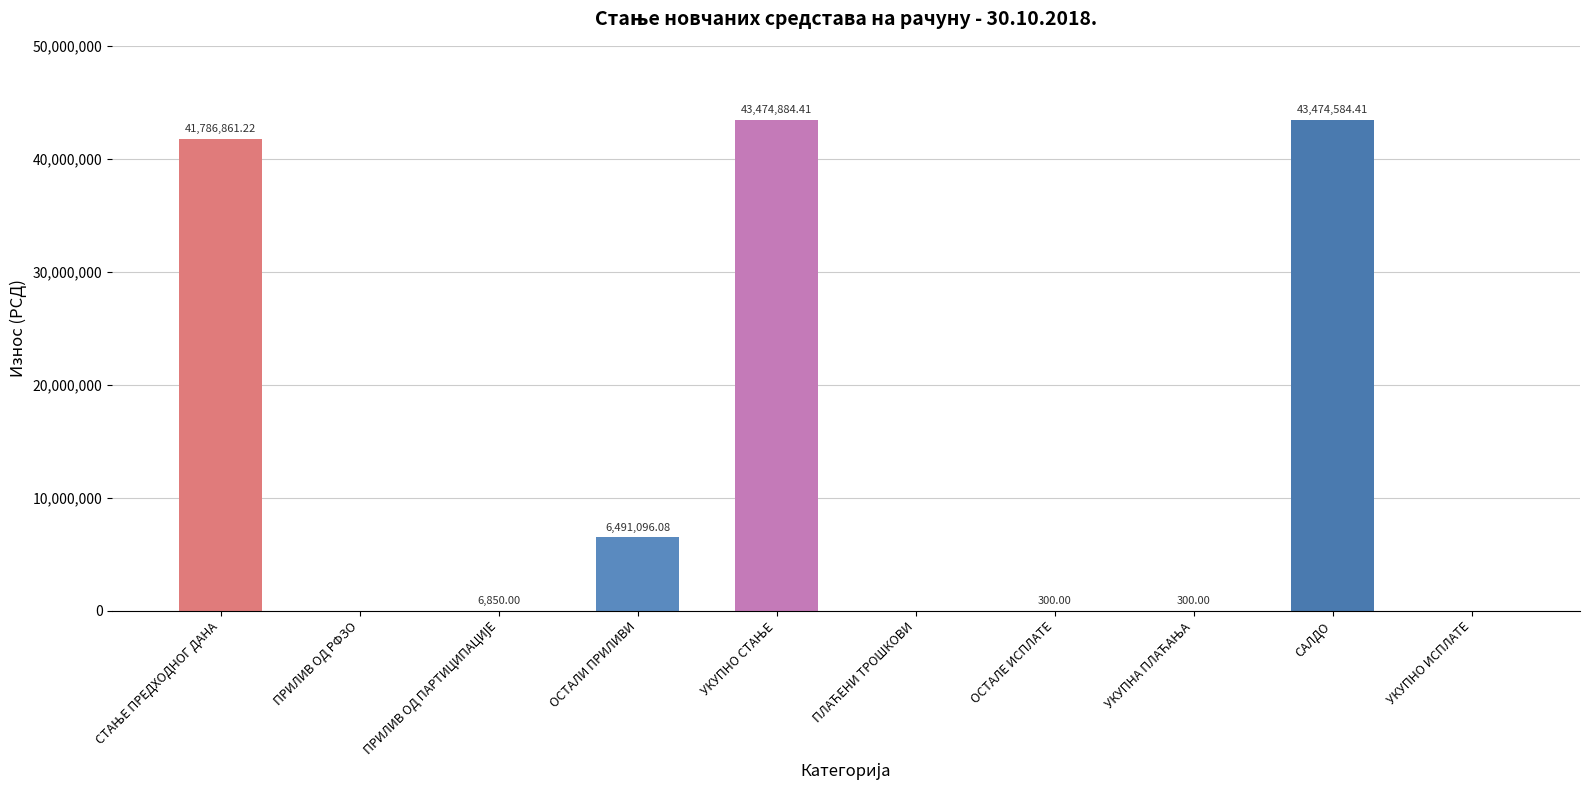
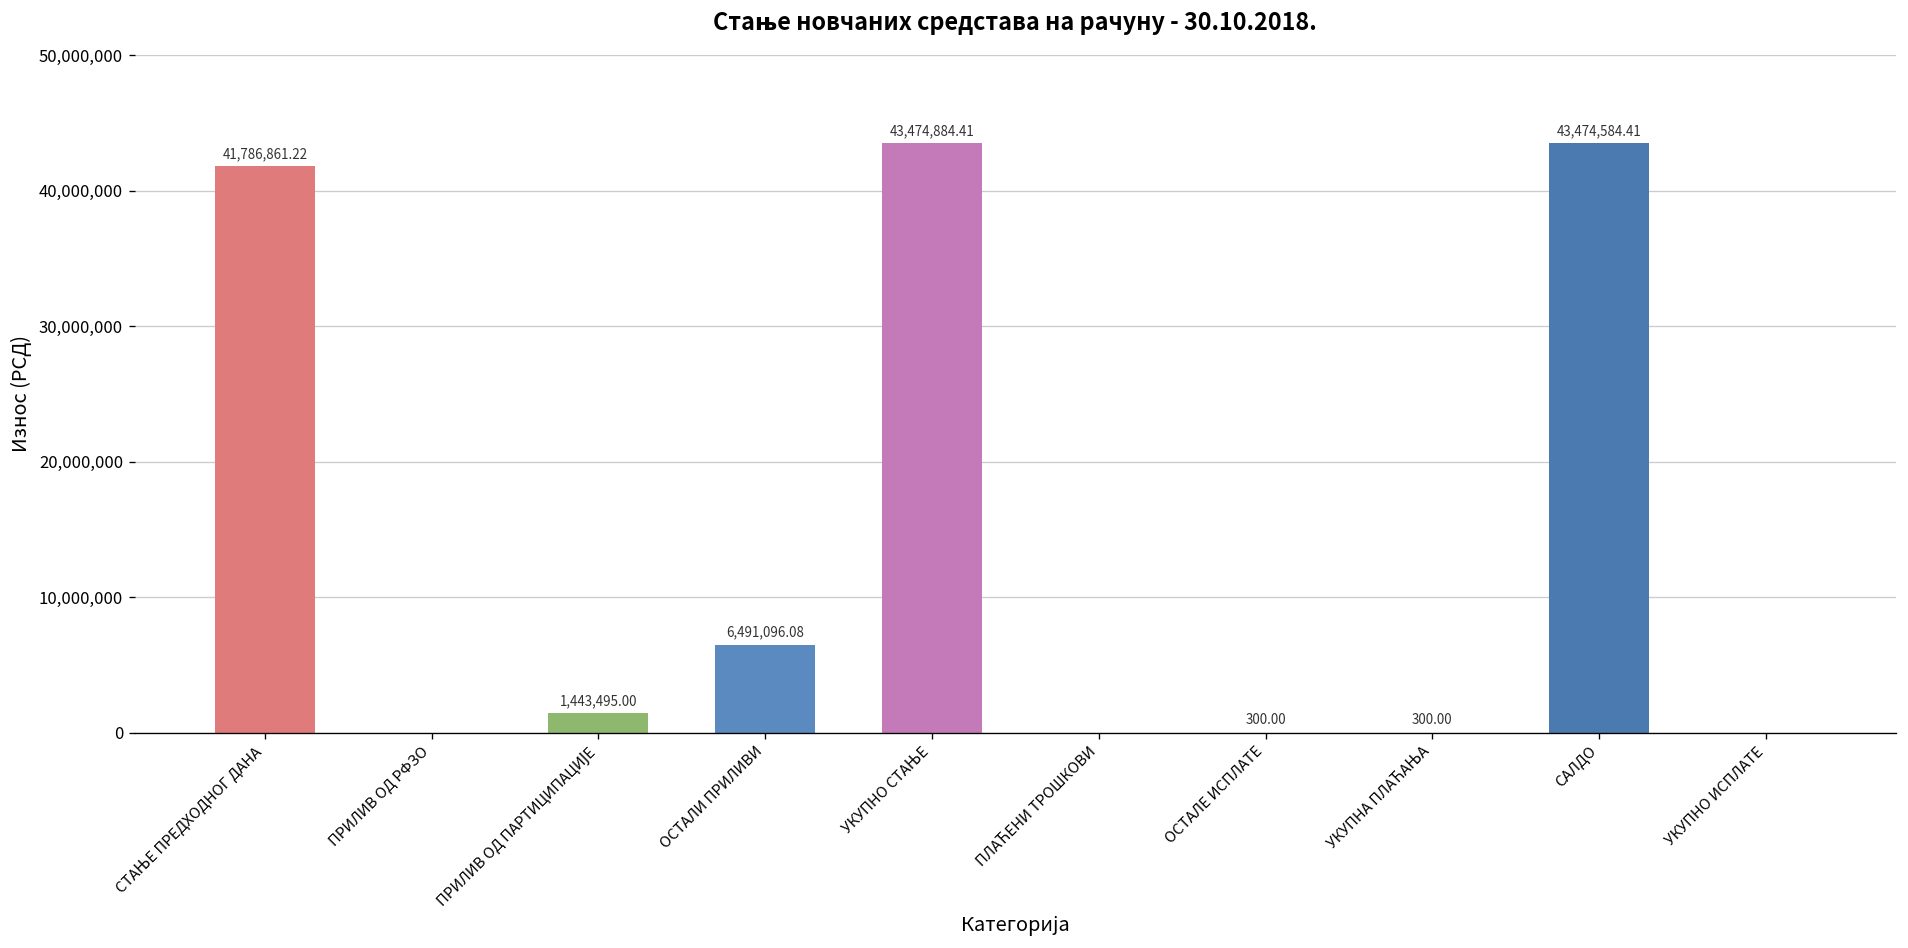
  {
    "СТАЊЕ ПРЕДХОДНОГ ДАНА": "41,786,861.22",
-   "ПРИЛИВ ОД ПАРТИЦИПАЦИЈЕ": "6,850.00",
+   "ПРИЛИВ ОД ПАРТИЦИПАЦИЈЕ": "1,443,495.00",
    "ОСТАЛИ ПРИЛИВИ": "6,491,096.08",
    "УКУПНО СТАЊЕ": "43,474,884.41",
    "ОСТАЛЕ ИСПЛАТЕ": "300.00",
    "УКУПНА ПЛАЋАЊА": "300.00",
    "САЛДО": "43,474,584.41"
  }
